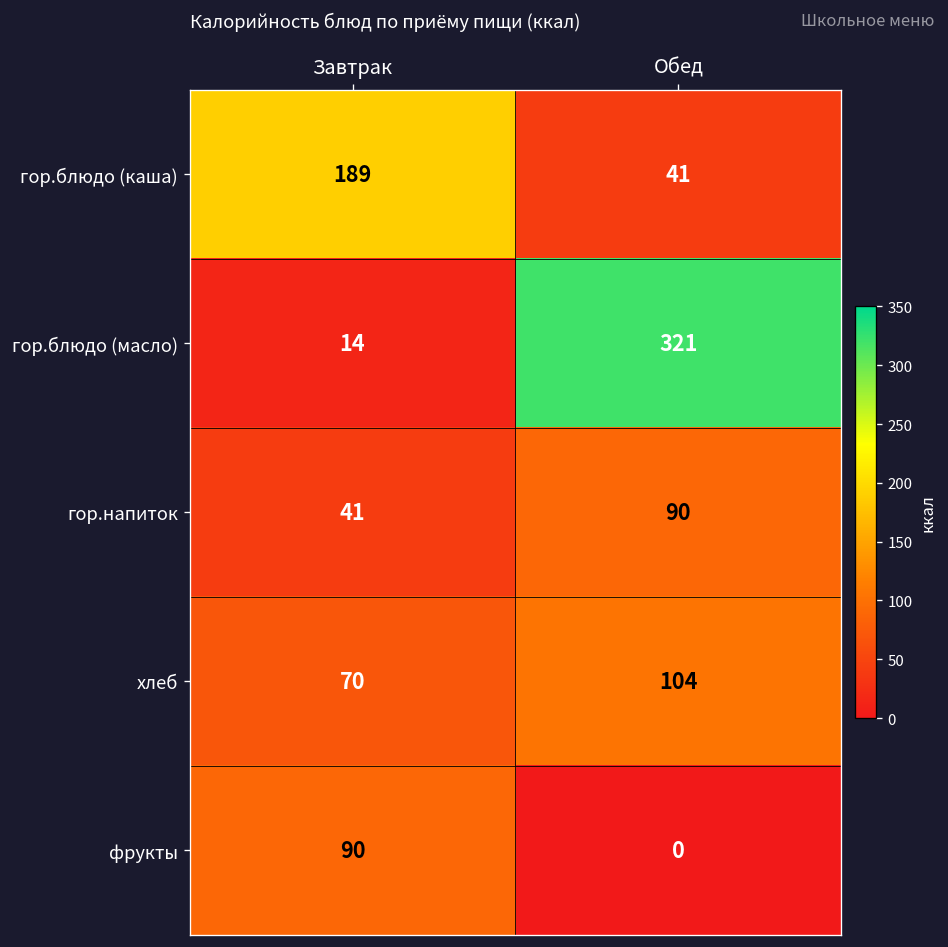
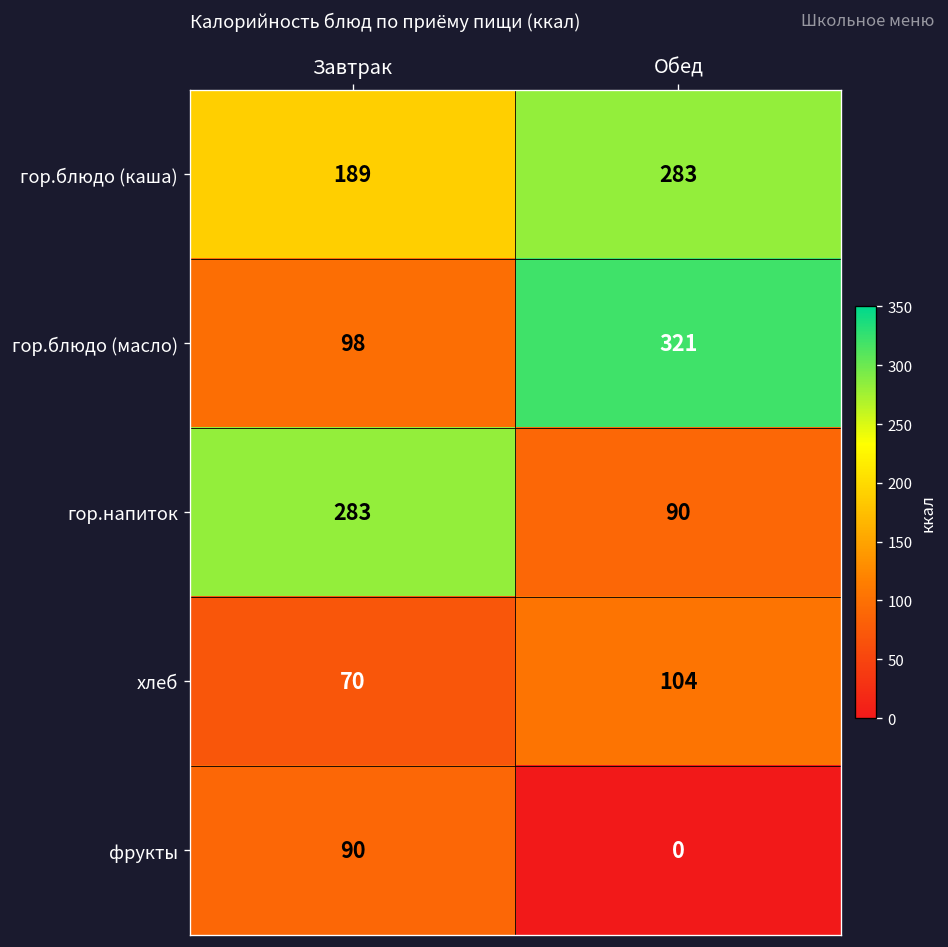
  {
    "гор.блюдо (каша)": {
      "Завтрак": 189,
-     "Обед": 41
+     "Обед": 283
    },
    "гор.блюдо (масло)": {
-     "Завтрак": 14,
+     "Завтрак": 98,
      "Обед": 321
    },
    "гор.напиток": {
-     "Завтрак": 41,
+     "Завтрак": 283,
      "Обед": 90
    },
    "хлеб": {
      "Завтрак": 70,
      "Обед": 104
    },
    "фрукты": {
      "Завтрак": 90,
      "Обед": 0
    }
  }
